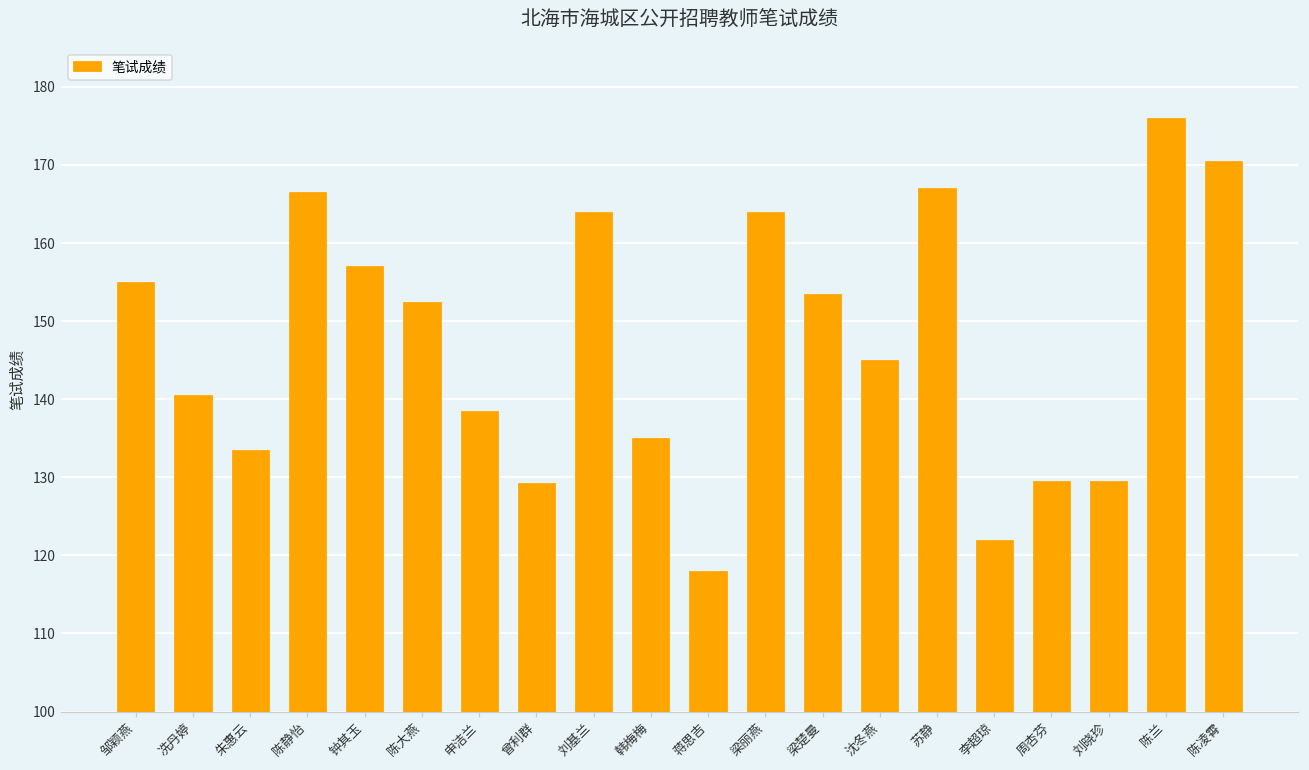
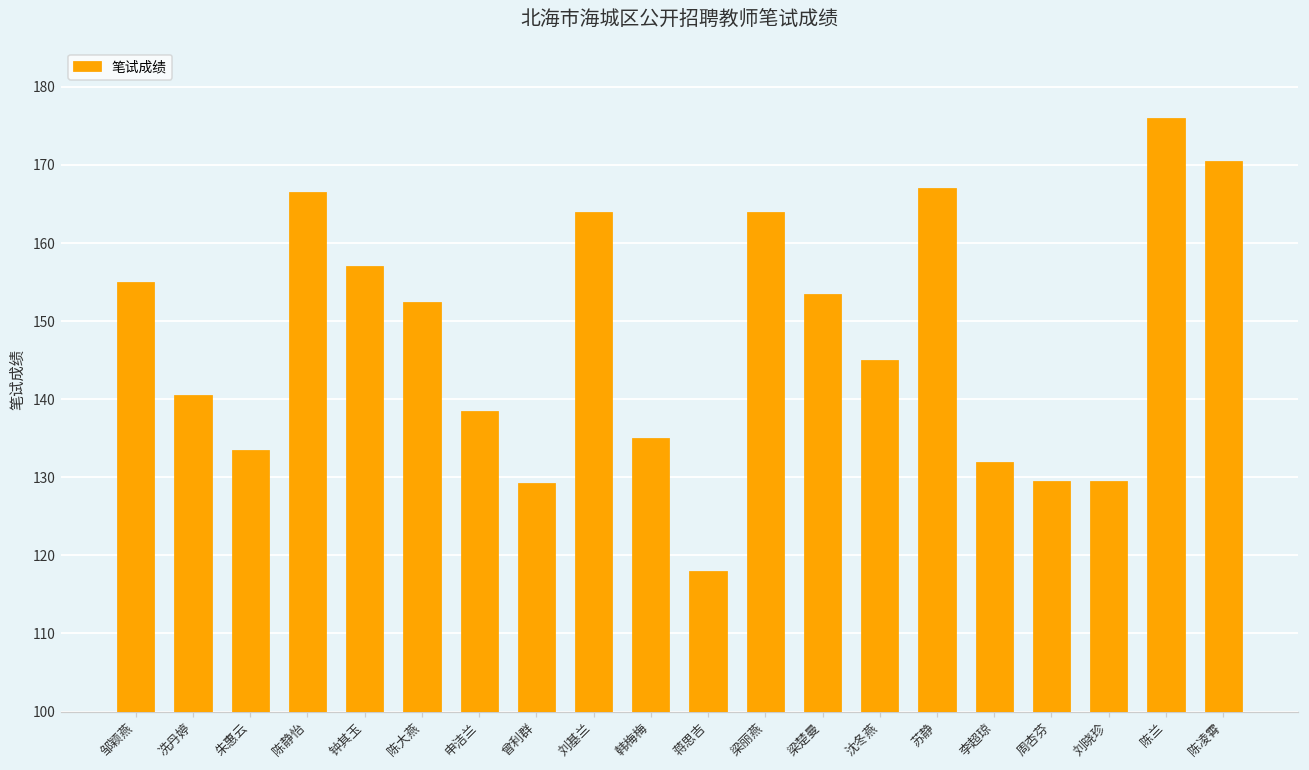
  {
    "邹颖燕": 155,
    "冼丹婷": 141,
    "朱惠云": 134,
    "陈静怡": 167,
    "钟其玉": 157,
    "陈大燕": 153,
    "申洁兰": 139,
    "曾利群": 129,
    "刘基兰": 164,
    "韩梅梅": 135,
    "蒋思吉": 118,
    "梁丽燕": 164,
    "梁楚曼": 154,
    "沈冬燕": 145,
    "苏静": 167,
-   "李超琼": 122,
+   "李超琼": 132,
    "周杏芬": 130,
    "刘晓珍": 130,
    "陈兰": 176,
    "陈凌霄": 171
  }
